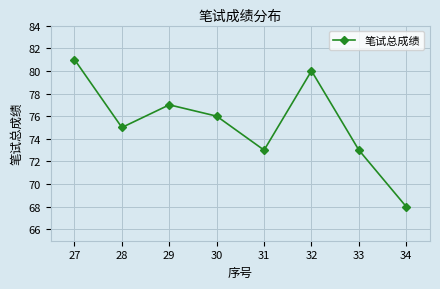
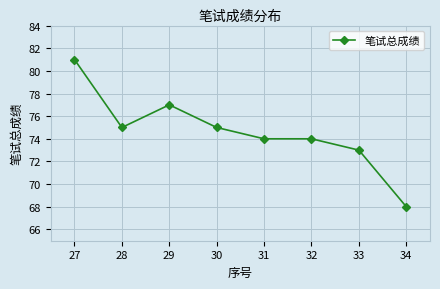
  {
    "27": 81,
    "28": 75,
    "29": 77,
-   "30": 76,
-   "31": 73,
-   "32": 80,
+   "30": 75,
+   "31": 74,
+   "32": 74,
    "33": 73,
    "34": 68
  }
